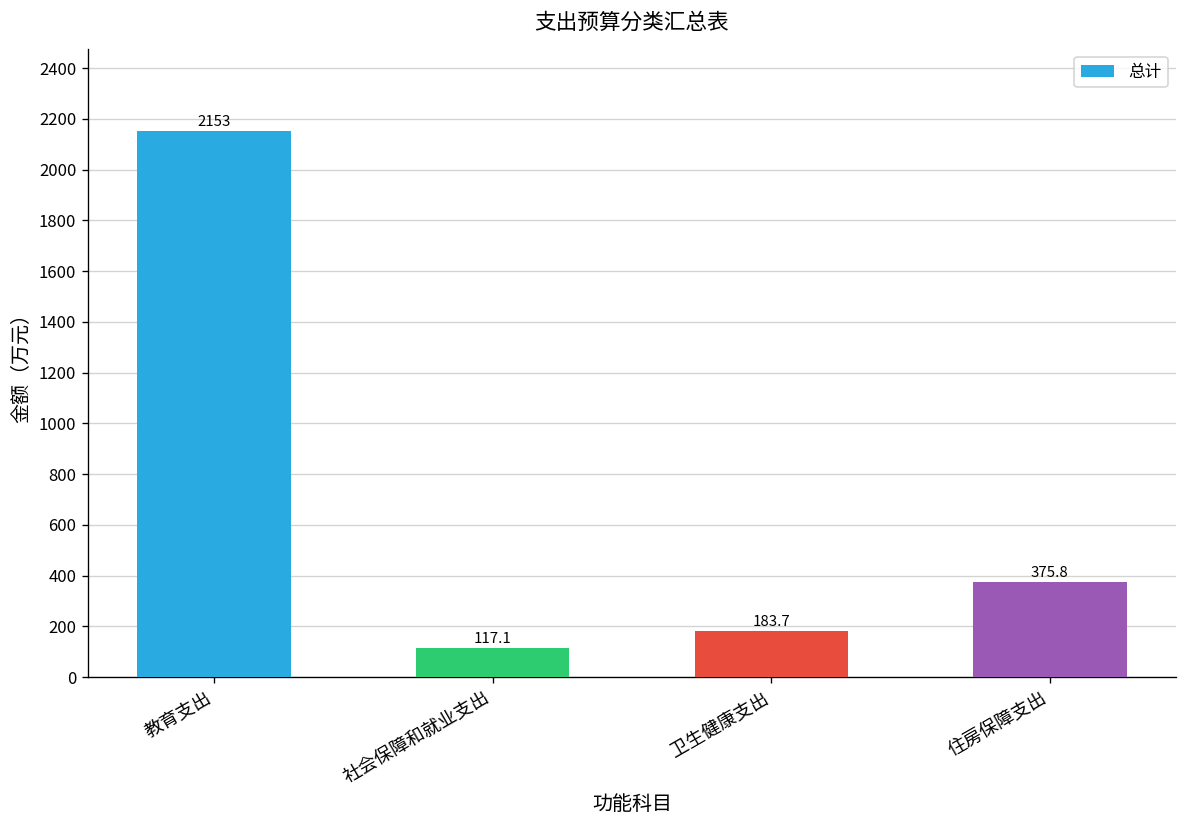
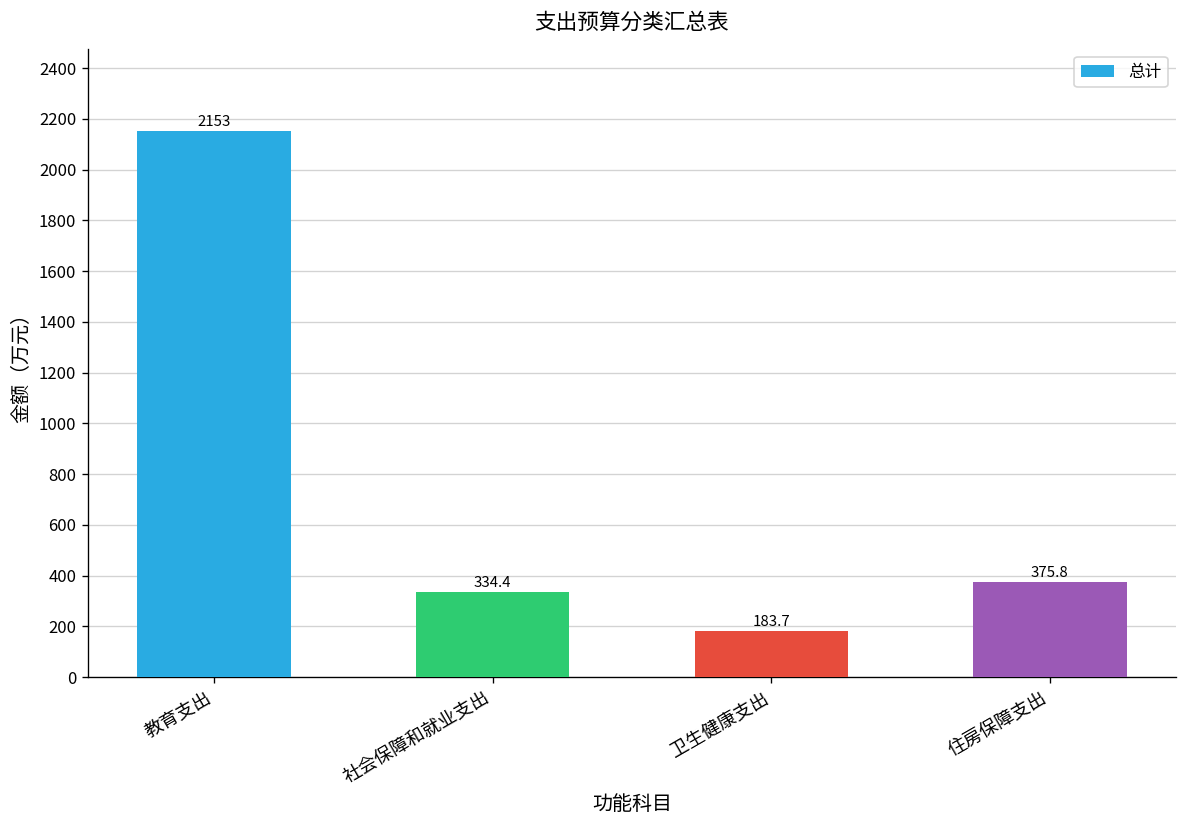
  {
    "教育支出": 2153,
-   "社会保障和就业支出": 117.1,
+   "社会保障和就业支出": 334.4,
    "卫生健康支出": 183.7,
    "住房保障支出": 375.8
  }
